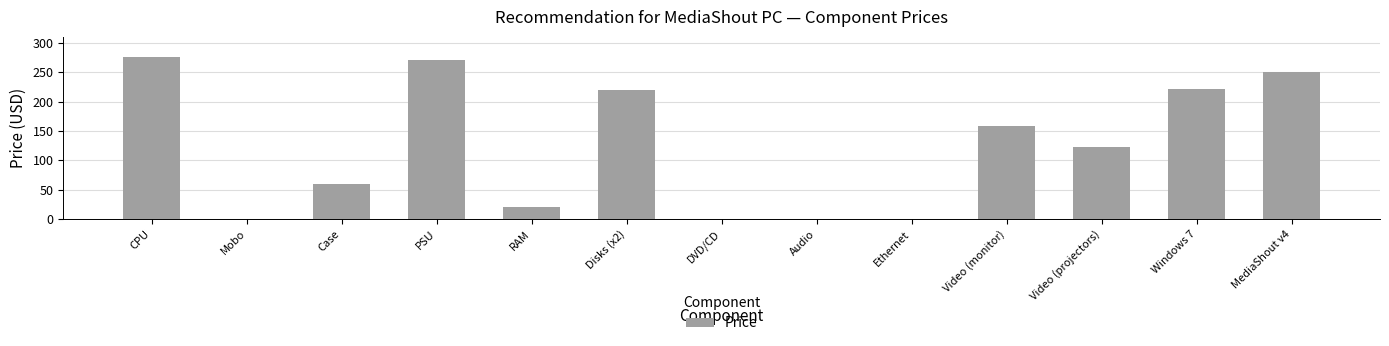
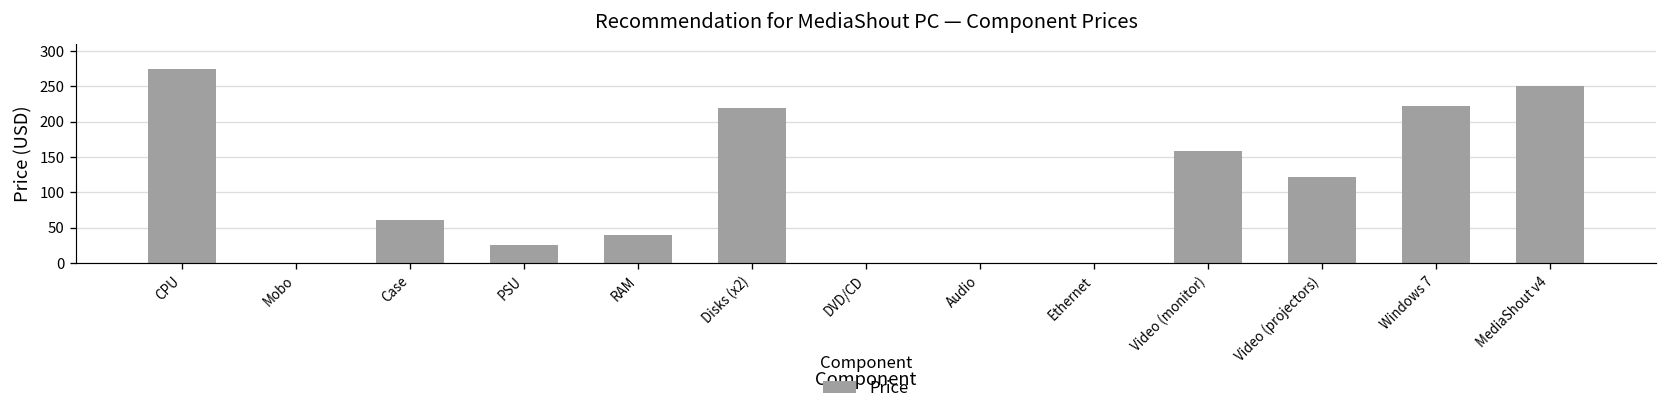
  {
    "CPU": 270,
    "Mobo": 0,
    "Case": 60,
-   "PSU": 270,
-   "RAM": 20,
+   "PSU": 30,
+   "RAM": 40,
    "Disks (x2)": 220,
    "DVD/CD": 0,
    "Audio": 0,
    "Ethernet": 0,
    "Video (monitor)": 160,
    "Video (projectors)": 120,
    "Windows 7": 220,
    "MediaShout v4": 250
  }
